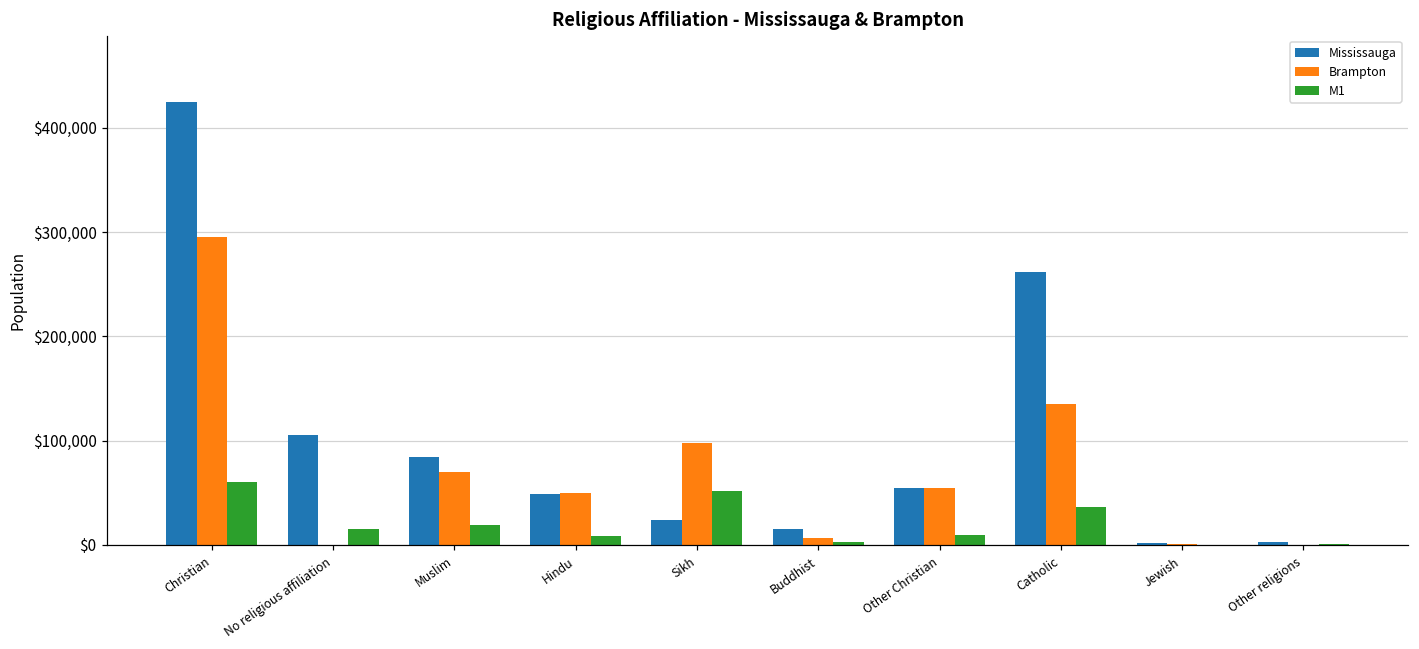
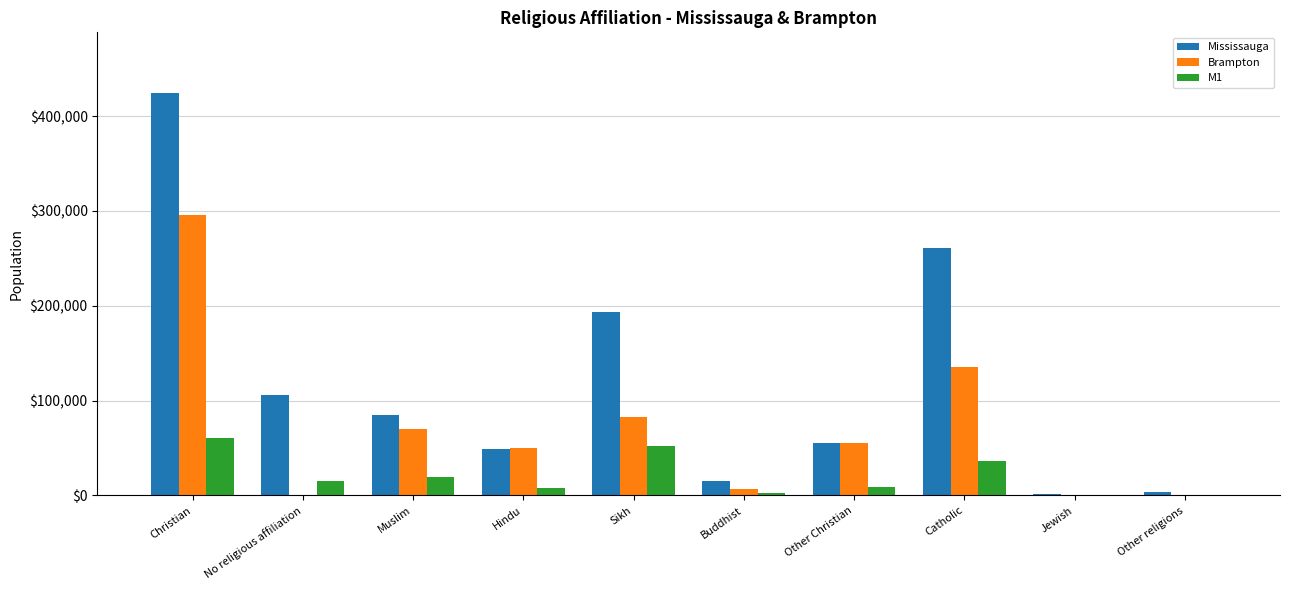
  {
    "Mississauga": {
      "Christian": "$420,000",
      "No religious affiliation": "$110,000",
      "Muslim": "$80,000",
      "Hindu": "$50,000",
-     "Sikh": "$20,000",
+     "Sikh": "$190,000",
      "Buddhist": "$20,000",
      "Other Christian": "$50,000",
      "Catholic": "$260,000",
      "Other religions": "$0"
    },
    "Brampton": {
      "Christian": "$300,000",
      "No religious affiliation": "$0",
      "Muslim": "$70,000",
      "Hindu": "$50,000",
-     "Sikh": "$100,000",
+     "Sikh": "$80,000",
      "Buddhist": "$10,000",
      "Other Christian": "$50,000",
      "Catholic": "$140,000",
      "Other religions": "$0"
    },
    "M1": {
      "Christian": "$60,000",
      "No religious affiliation": "$20,000",
      "Muslim": "$20,000",
      "Hindu": "$10,000",
      "Sikh": "$50,000",
      "Buddhist": "$0",
      "Other Christian": "$10,000",
      "Catholic": "$40,000"
    }
  }
